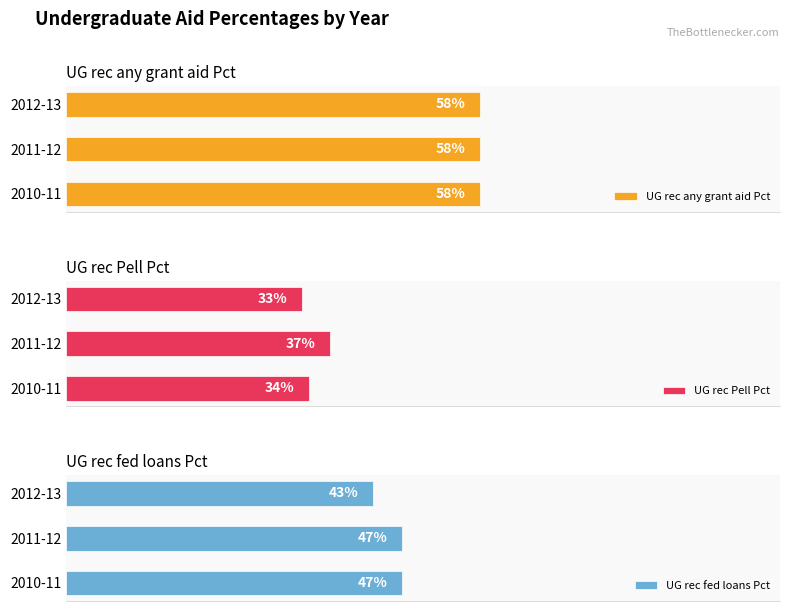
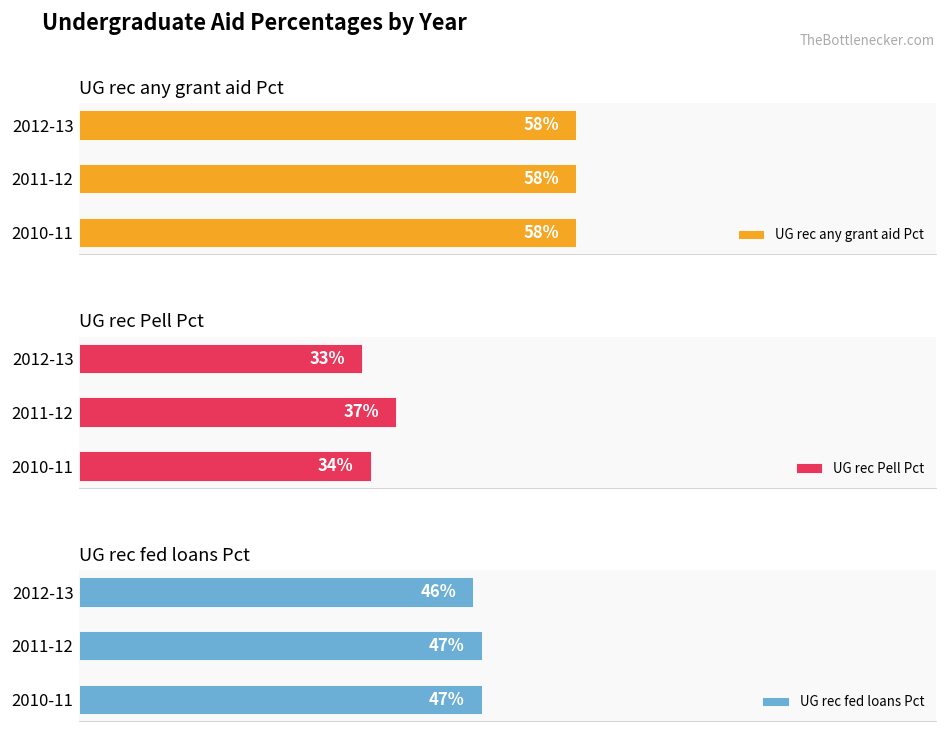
  {
    "UG rec any grant aid Pct": {
      "2012-13": "58%",
      "2011-12": "58%",
      "2010-11": "58%"
    },
    "UG rec Pell Pct": {
      "2012-13": "33%",
      "2011-12": "37%",
      "2010-11": "34%"
    },
    "UG rec fed loans Pct": {
-     "2012-13": "43%",
+     "2012-13": "46%",
      "2011-12": "47%",
      "2010-11": "47%"
    }
  }
